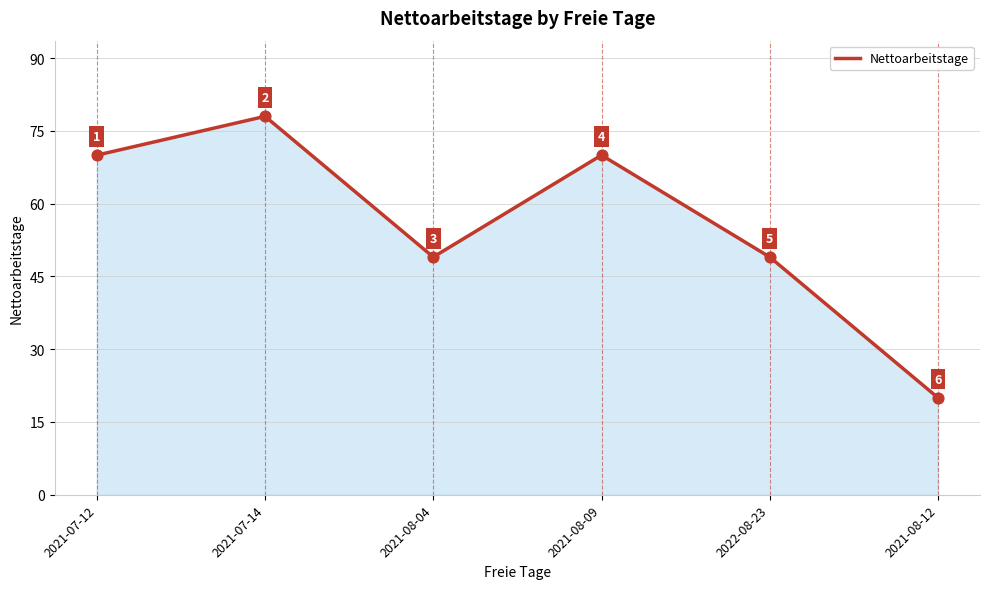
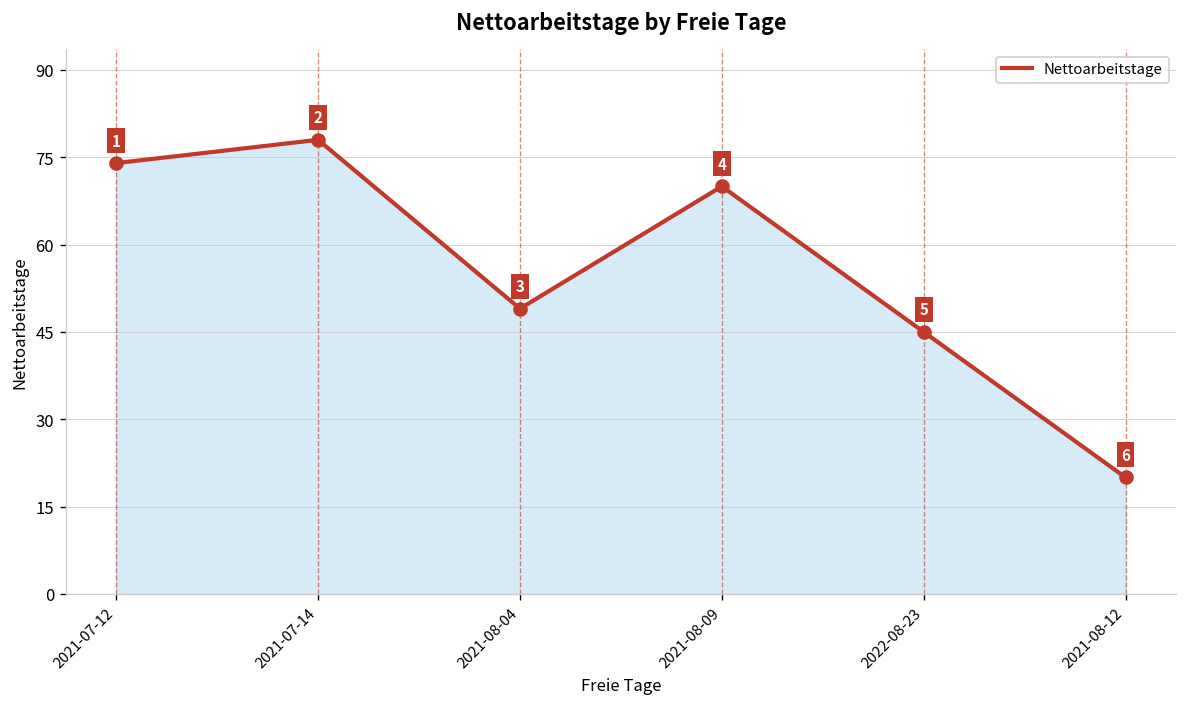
  {
-   "2021-07-12": 70,
-   "2022-08-23": 49
+   "2021-07-12": 74,
+   "2022-08-23": 45
  }
